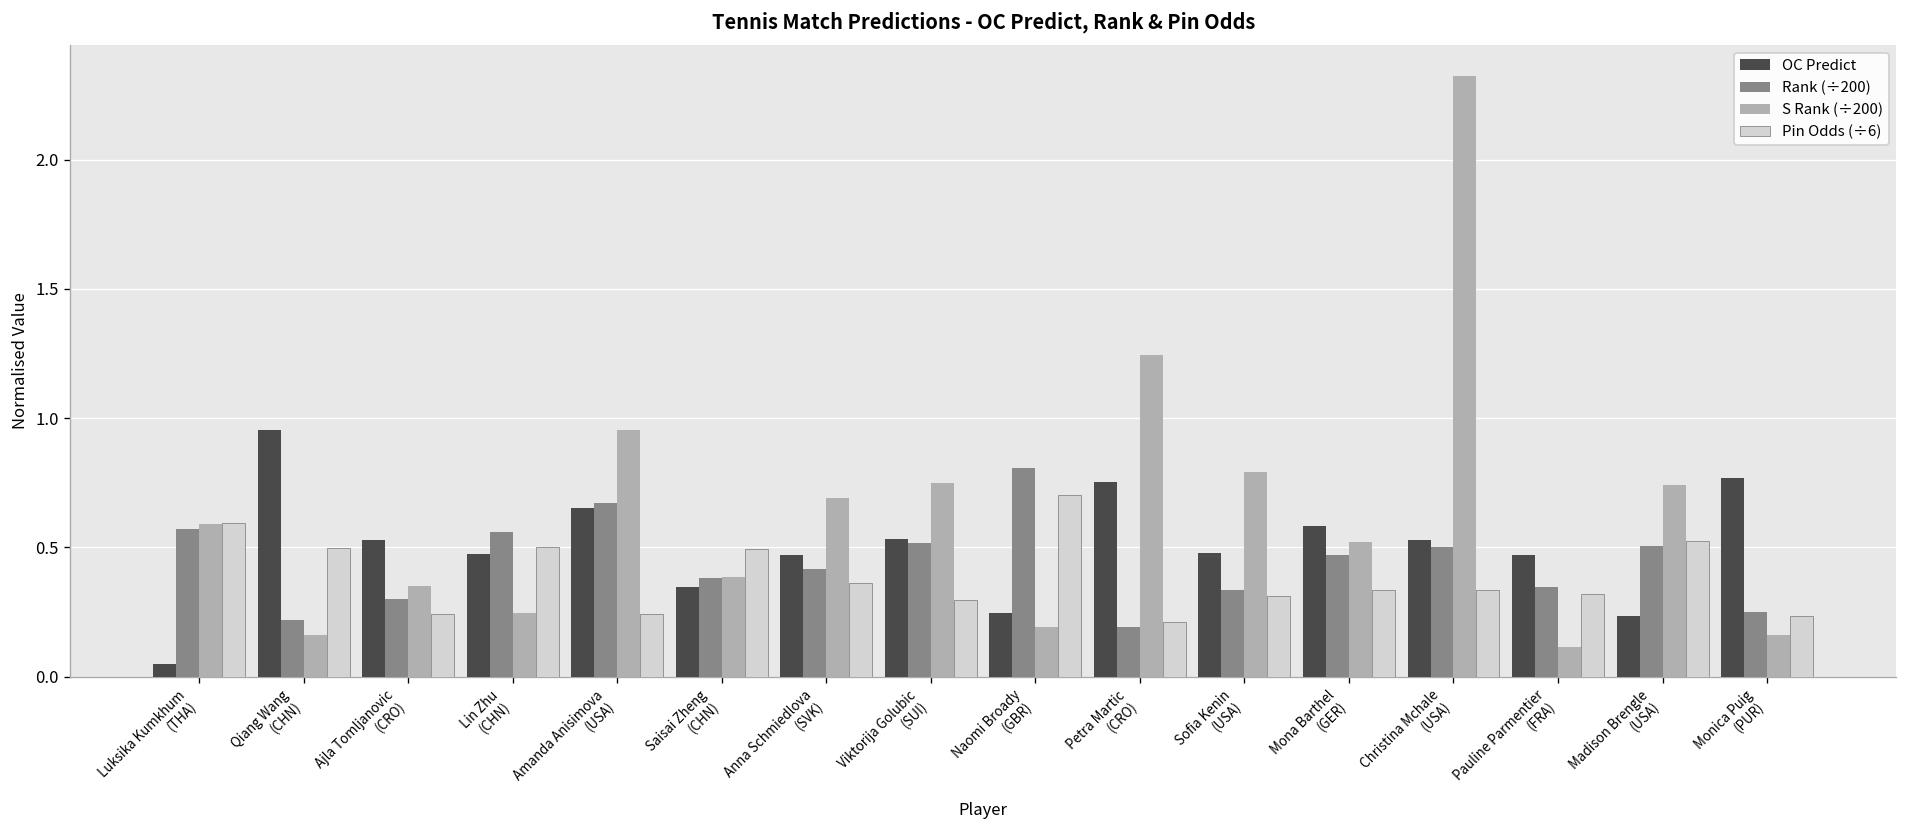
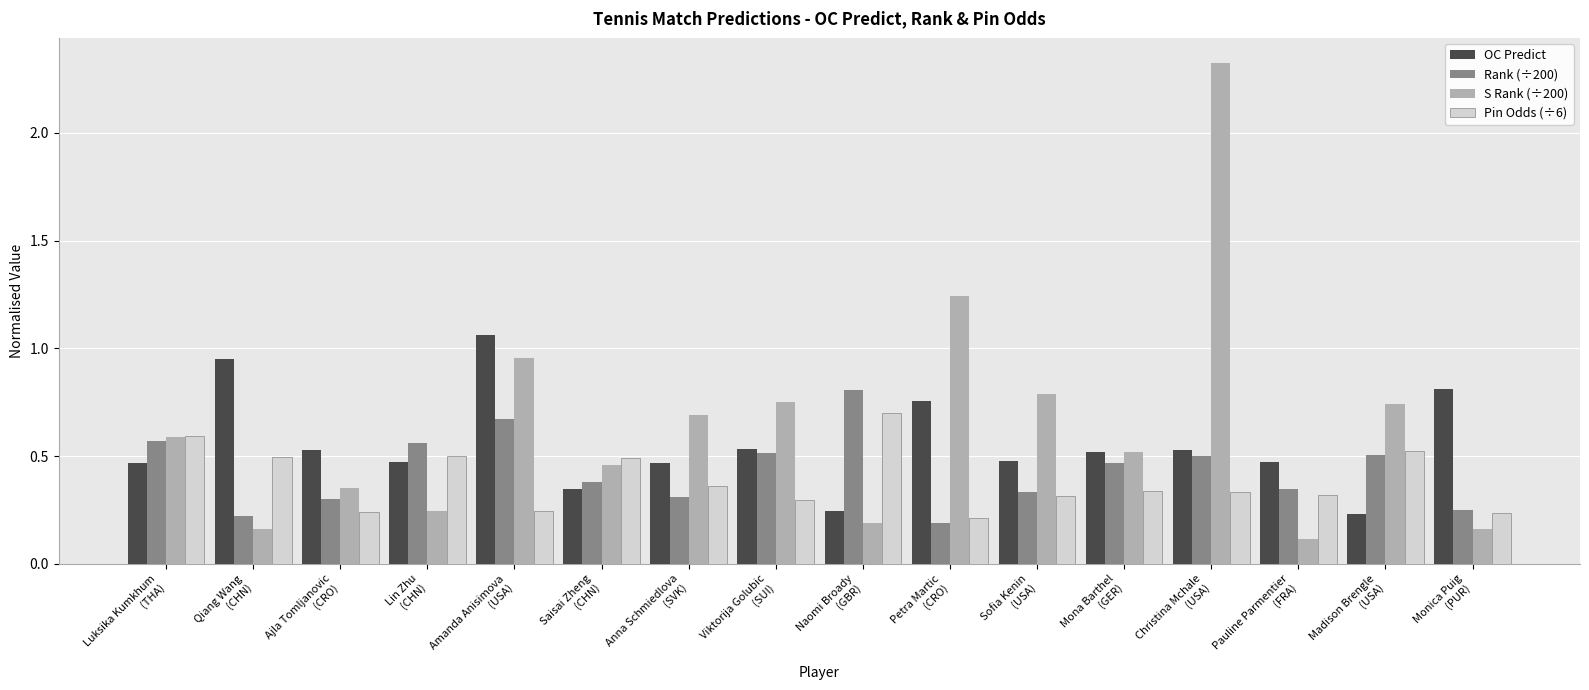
  {
    "OC Predict": {
-     "Luksika Kumkhum (THA)": 0.05,
+     "Luksika Kumkhum (THA)": 0.47,
      "Qiang Wang (CHN)": 0.95,
      "Ajla Tomljanovic (CRO)": 0.53,
      "Lin Zhu (CHN)": 0.47,
-     "Amanda Anisimova (USA)": 0.65,
+     "Amanda Anisimova (USA)": 1.06,
      "Saisai Zheng (CHN)": 0.35,
      "Anna Schmiedlova (SVK)": 0.47,
      "Viktorija Golubic (SUI)": 0.53,
      "Naomi Broady (GBR)": 0.25,
      "Petra Martic (CRO)": 0.75,
      "Sofia Kenin (USA)": 0.48,
-     "Mona Barthel (GER)": 0.58,
+     "Mona Barthel (GER)": 0.52,
      "Christina Mchale (USA)": 0.53,
      "Pauline Parmentier (FRA)": 0.47,
      "Madison Brengle (USA)": 0.23,
-     "Monica Puig (PUR)": 0.77
+     "Monica Puig (PUR)": 0.81
    },
    "Rank (÷200)": {
      "Luksika Kumkhum (THA)": 0.57,
      "Qiang Wang (CHN)": 0.22,
      "Ajla Tomljanovic (CRO)": 0.30,
      "Lin Zhu (CHN)": 0.56,
      "Amanda Anisimova (USA)": 0.67,
      "Saisai Zheng (CHN)": 0.38,
-     "Anna Schmiedlova (SVK)": 0.42,
+     "Anna Schmiedlova (SVK)": 0.31,
      "Viktorija Golubic (SUI)": 0.52,
      "Naomi Broady (GBR)": 0.81,
      "Petra Martic (CRO)": 0.19,
      "Sofia Kenin (USA)": 0.34,
      "Mona Barthel (GER)": 0.47,
      "Christina Mchale (USA)": 0.50,
      "Pauline Parmentier (FRA)": 0.35,
      "Madison Brengle (USA)": 0.51,
      "Monica Puig (PUR)": 0.25
    },
    "S Rank (÷200)": {
      "Luksika Kumkhum (THA)": 0.59,
      "Qiang Wang (CHN)": 0.16,
      "Ajla Tomljanovic (CRO)": 0.35,
      "Lin Zhu (CHN)": 0.25,
      "Amanda Anisimova (USA)": 0.96,
-     "Saisai Zheng (CHN)": 0.39,
+     "Saisai Zheng (CHN)": 0.46,
      "Anna Schmiedlova (SVK)": 0.69,
      "Viktorija Golubic (SUI)": 0.75,
      "Naomi Broady (GBR)": 0.19,
      "Petra Martic (CRO)": 1.25,
      "Sofia Kenin (USA)": 0.79,
      "Mona Barthel (GER)": 0.52,
      "Christina Mchale (USA)": 2.33,
      "Pauline Parmentier (FRA)": 0.12,
      "Madison Brengle (USA)": 0.74,
      "Monica Puig (PUR)": 0.16
    },
    "Pin Odds (÷6)": {
      "Luksika Kumkhum (THA)": 0.60,
      "Qiang Wang (CHN)": 0.50,
      "Ajla Tomljanovic (CRO)": 0.24,
      "Lin Zhu (CHN)": 0.50,
      "Amanda Anisimova (USA)": 0.24,
      "Saisai Zheng (CHN)": 0.49,
      "Anna Schmiedlova (SVK)": 0.36,
      "Viktorija Golubic (SUI)": 0.29,
      "Naomi Broady (GBR)": 0.70,
      "Petra Martic (CRO)": 0.21,
      "Sofia Kenin (USA)": 0.31,
      "Mona Barthel (GER)": 0.34,
      "Christina Mchale (USA)": 0.33,
      "Pauline Parmentier (FRA)": 0.32,
      "Madison Brengle (USA)": 0.53,
      "Monica Puig (PUR)": 0.24
    }
  }
